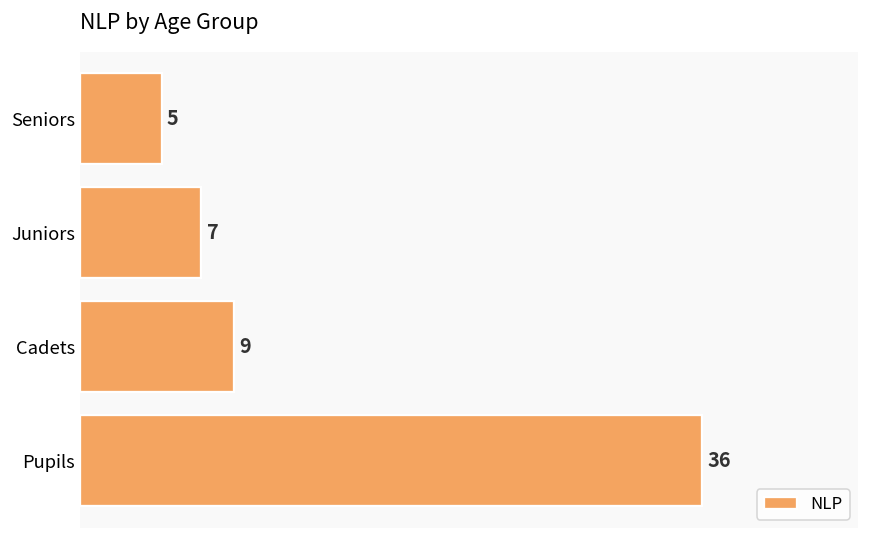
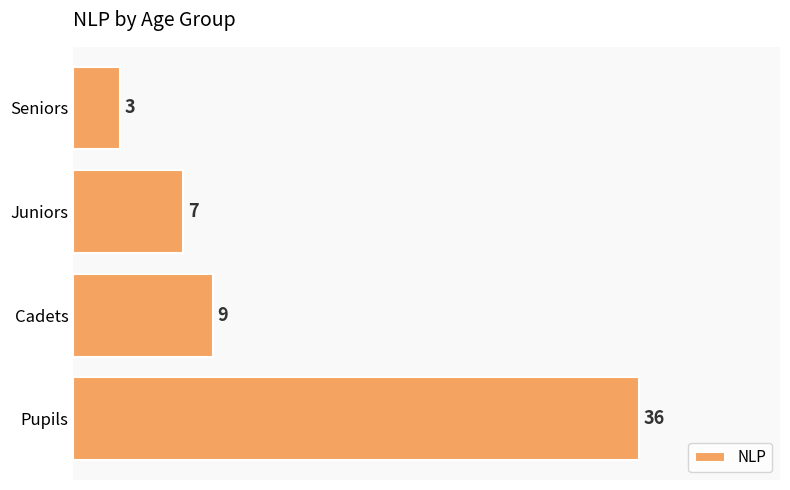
  {
-   "Seniors": 5,
+   "Seniors": 3,
    "Juniors": 7,
    "Cadets": 9,
    "Pupils": 36
  }
